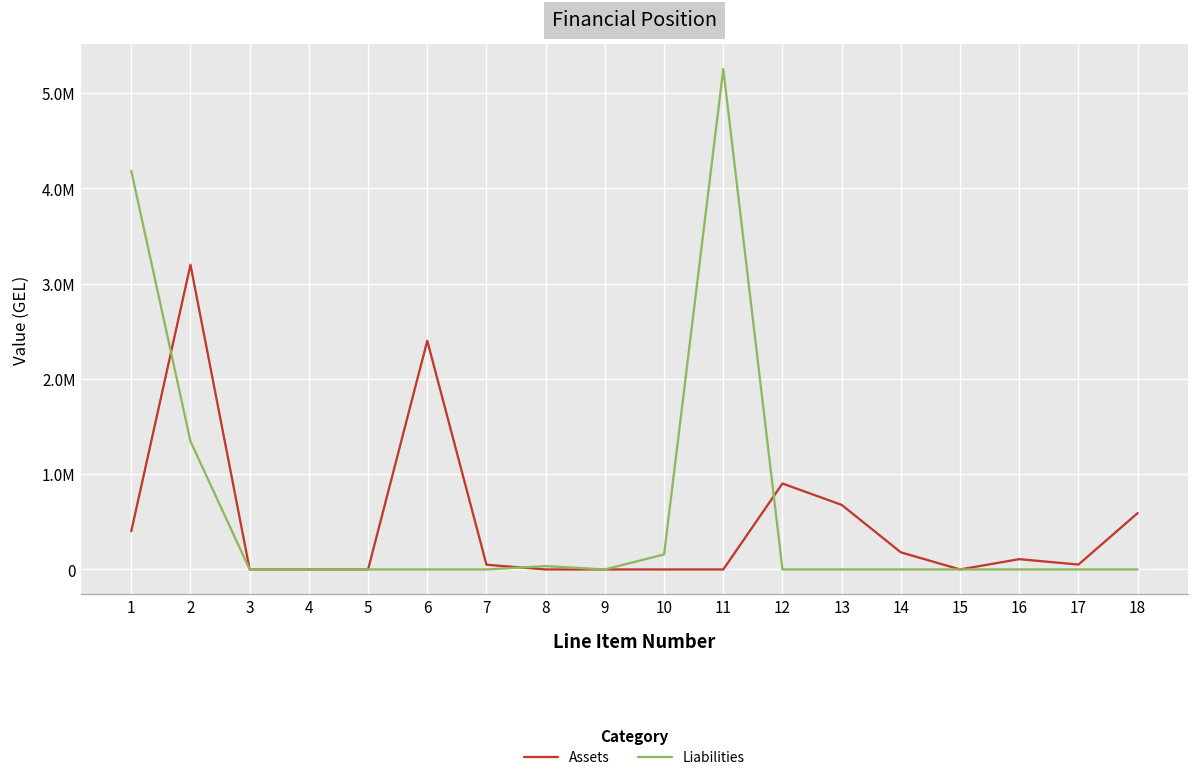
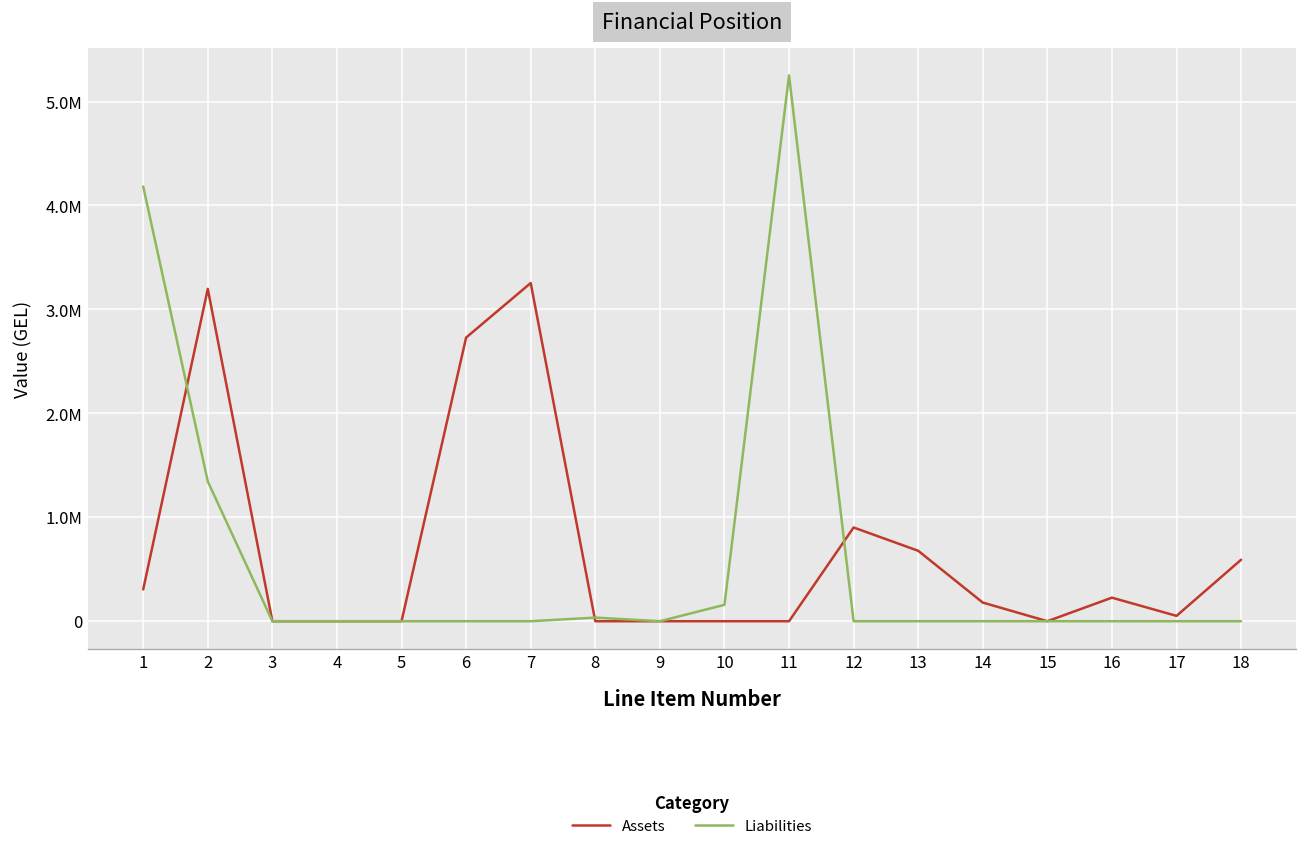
  {
    "Assets": {
-     "1": 400000,
+     "1": 300000,
      "2": 3200000,
-     "6": 2400000,
-     "7": 0,
+     "6": 2700000,
+     "7": 3300000,
      "8": 0,
      "10": 0,
      "11": 0,
      "12": 900000,
      "13": 700000,
      "14": 200000,
-     "16": 100000,
+     "16": 200000,
      "17": 100000,
      "18": 600000
    },
    "Liabilities": {
      "1": 4200000,
      "2": 1300000,
      "6": 0,
      "7": 0,
      "8": 0,
      "10": 200000,
      "11": 5300000,
      "12": 0,
      "13": 0,
      "14": 0,
      "16": 0,
      "17": 0,
      "18": 0
    }
  }
